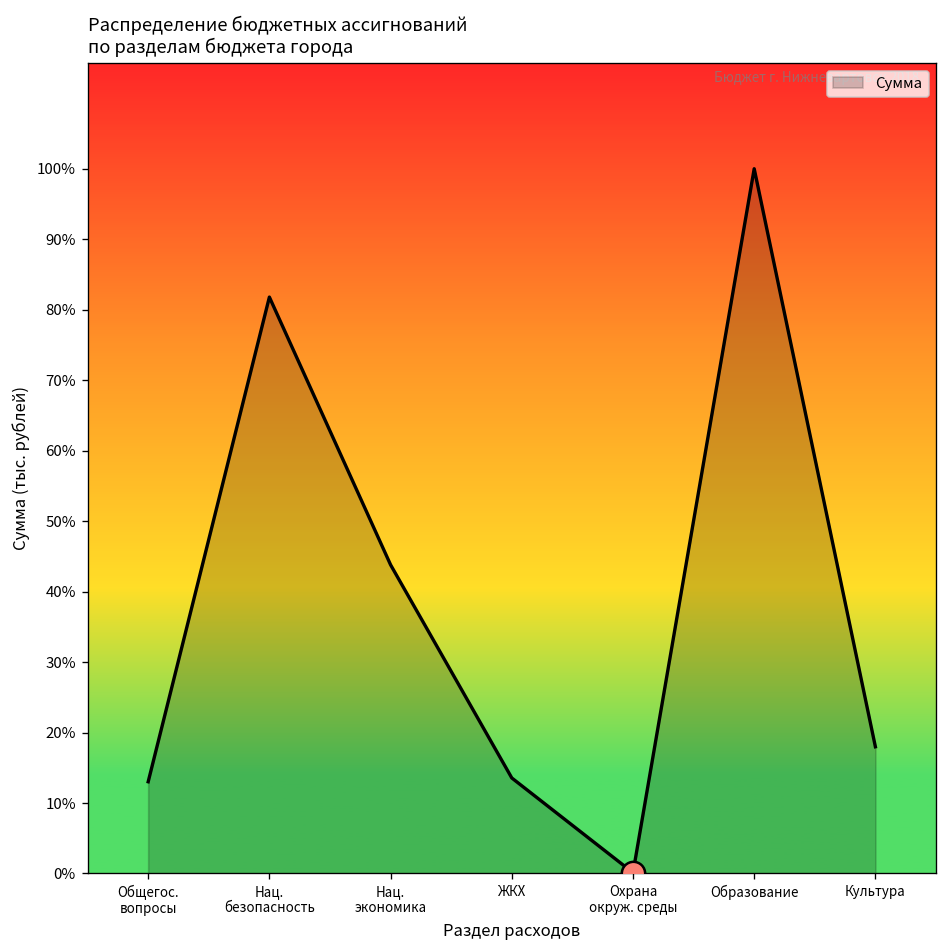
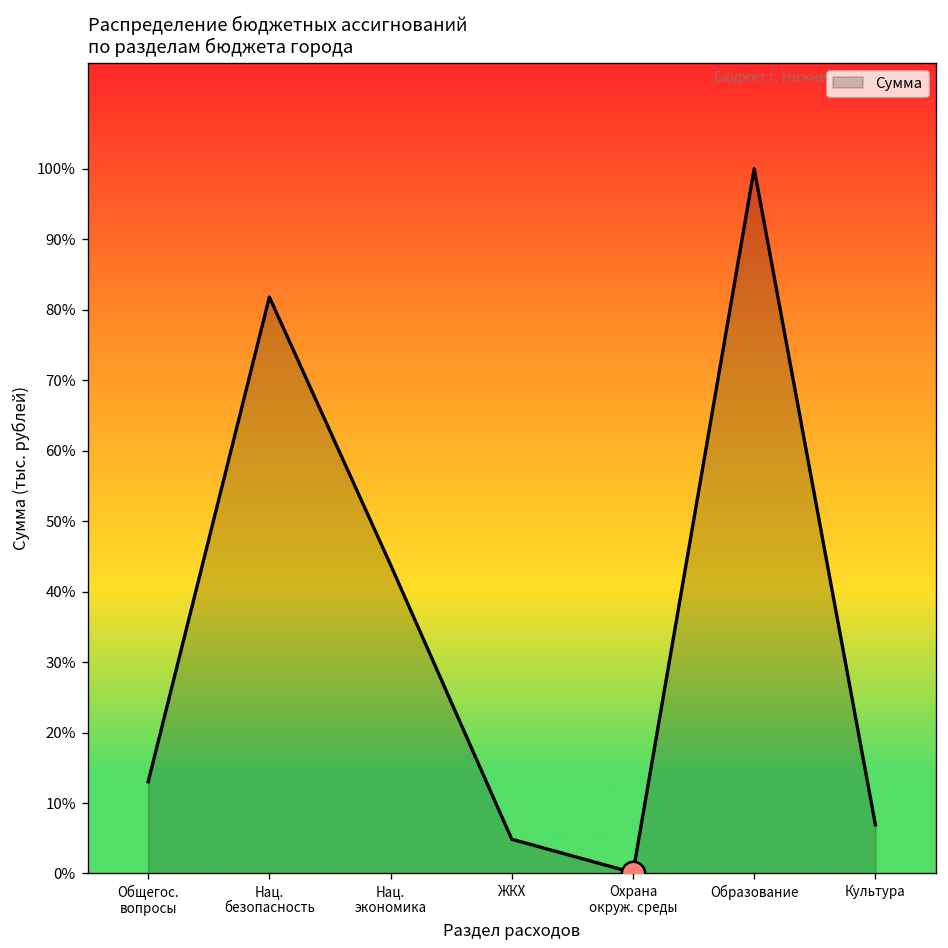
  {
    "Сумма": {
      "Общегос. вопросы": "13%",
      "Нац. безопасность": "82%",
      "Нац. экономика": "44%",
-     "ЖКХ": "14%",
+     "ЖКХ": "5%",
      "Образование": "100%",
-     "Культура": "18%"
+     "Культура": "7%"
    }
  }
